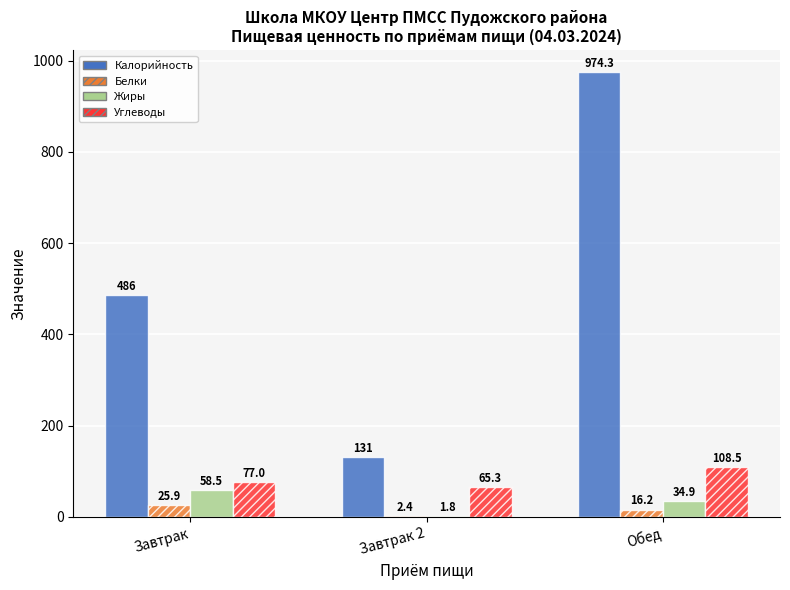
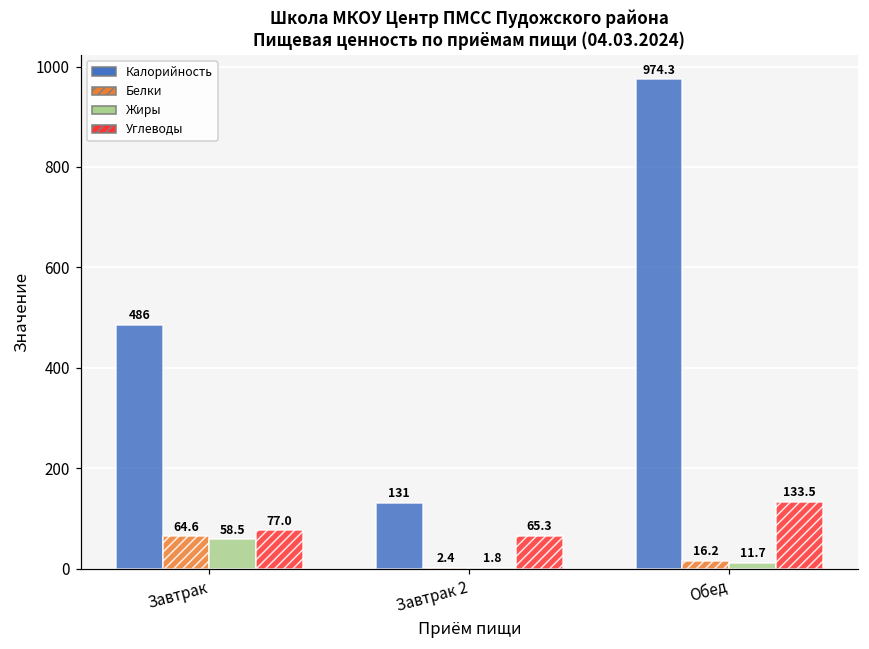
  {
    "Калорийность": {
      "Завтрак": 486,
      "Завтрак 2": 131,
      "Обед": 974.3
    },
    "Белки": {
-     "Завтрак": 25.9,
+     "Завтрак": 64.6,
      "Завтрак 2": 2.4,
      "Обед": 16.2
    },
    "Жиры": {
      "Завтрак": 58.5,
      "Завтрак 2": 1.8,
-     "Обед": 34.9
+     "Обед": 11.7
    },
    "Углеводы": {
      "Завтрак": 77.0,
      "Завтрак 2": 65.3,
-     "Обед": 108.5
+     "Обед": 133.5
    }
  }
